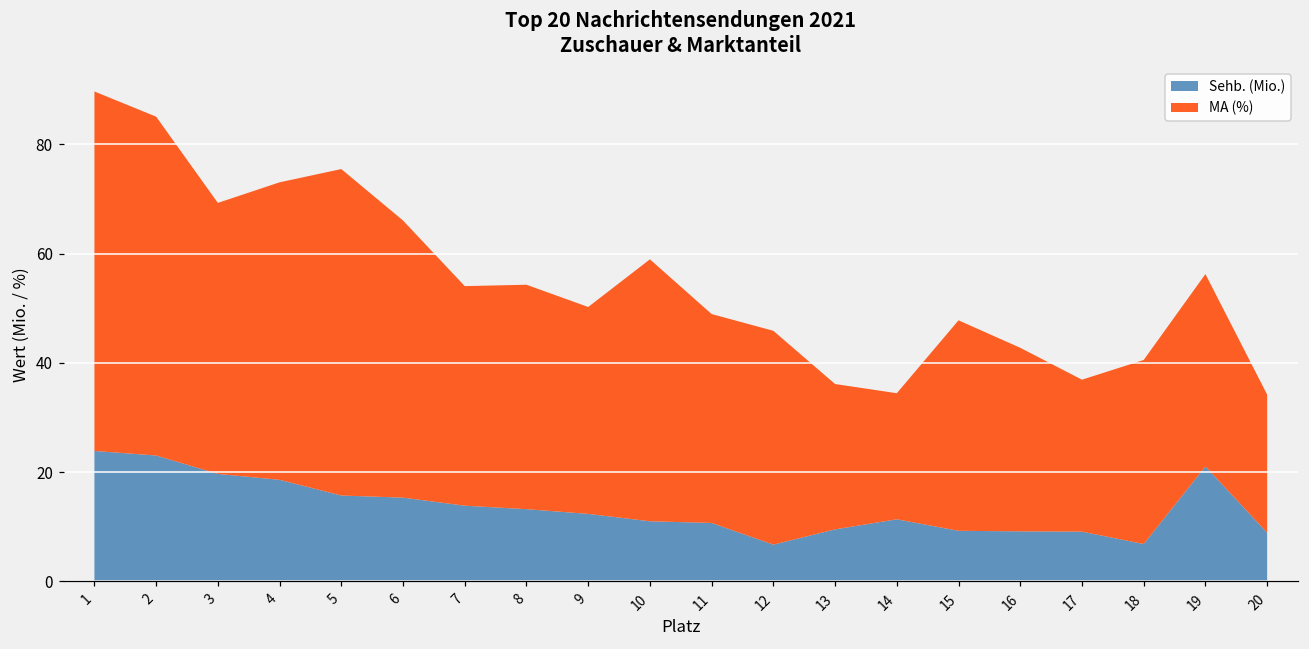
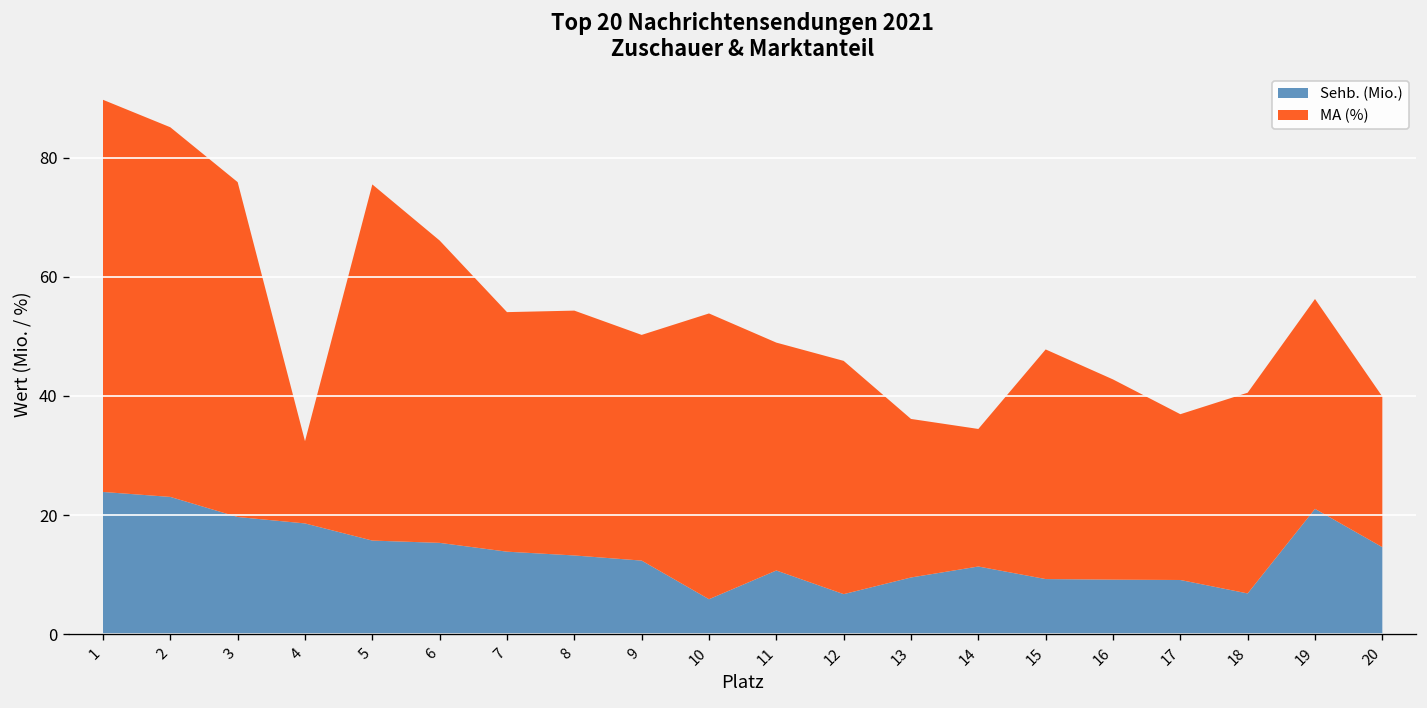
  {
    "Sehb. (Mio.)": {
      "1": 24,
      "2": 23,
      "3": 20,
      "4": 19,
      "5": 16,
      "6": 15,
      "7": 14,
      "8": 13,
      "9": 12,
-     "10": 11,
+     "10": 6,
      "11": 11,
      "12": 7,
      "13": 10,
      "14": 11,
      "15": 9,
      "16": 9,
      "17": 9,
      "18": 7,
      "19": 21,
-     "20": 9
+     "20": 15
    },
    "MA (%)": {
      "1": 66,
      "2": 62,
-     "3": 50,
-     "4": 54,
+     "3": 56,
+     "4": 14,
      "5": 60,
      "6": 51,
      "7": 40,
      "8": 41,
      "9": 38,
      "10": 48,
      "11": 38,
      "12": 39,
      "13": 27,
      "14": 23,
      "15": 39,
      "16": 34,
      "17": 28,
      "18": 34,
      "19": 35,
      "20": 25
    }
  }
